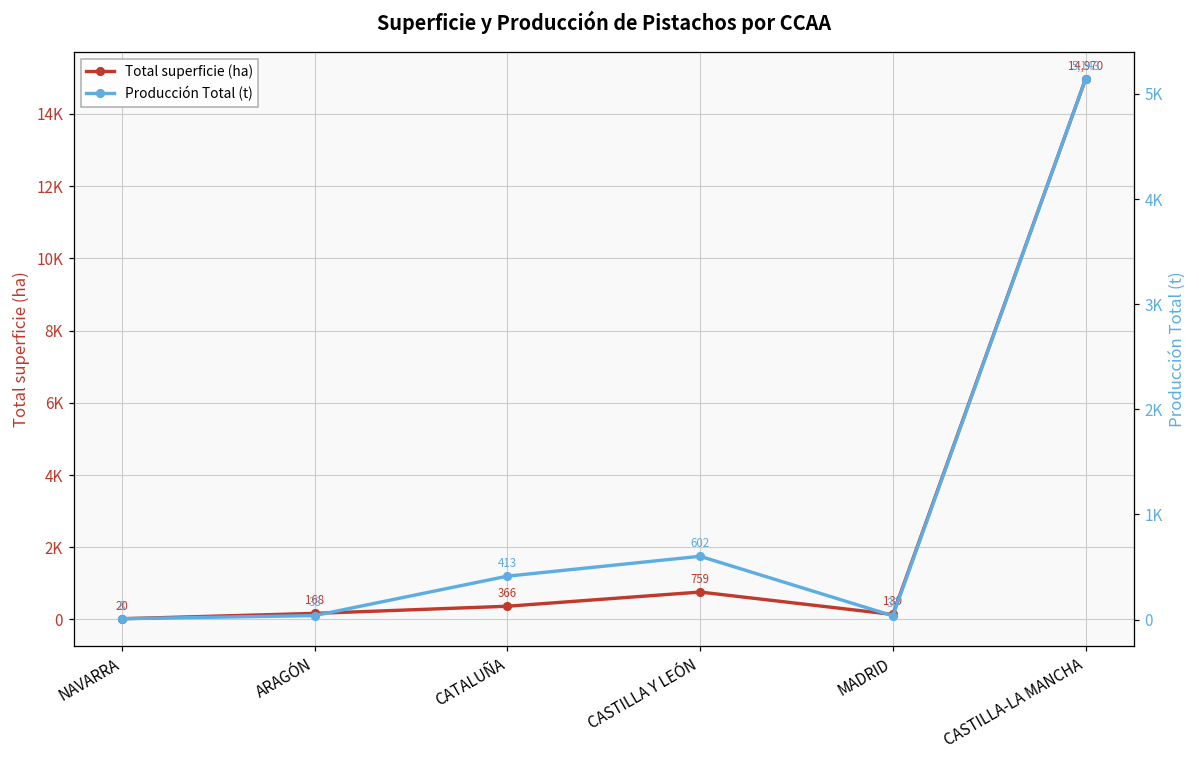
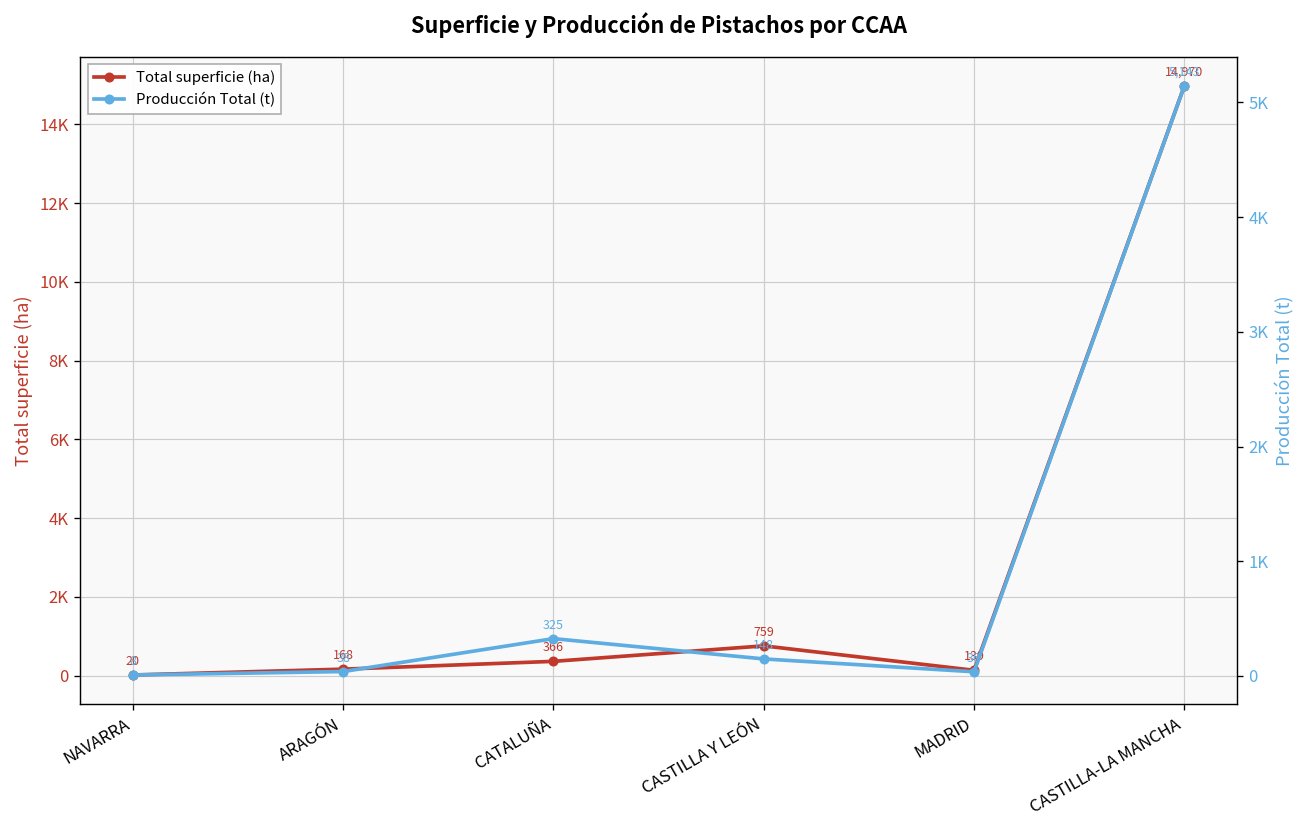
  {
    "Total superficie (ha)": {
      "CATALUÑA": 366,
      "CASTILLA Y LEÓN": 759
    },
    "Producción Total (t)": {
-     "CATALUÑA": 413,
-     "CASTILLA Y LEÓN": 602
+     "CATALUÑA": 325,
+     "CASTILLA Y LEÓN": 148
    }
  }
